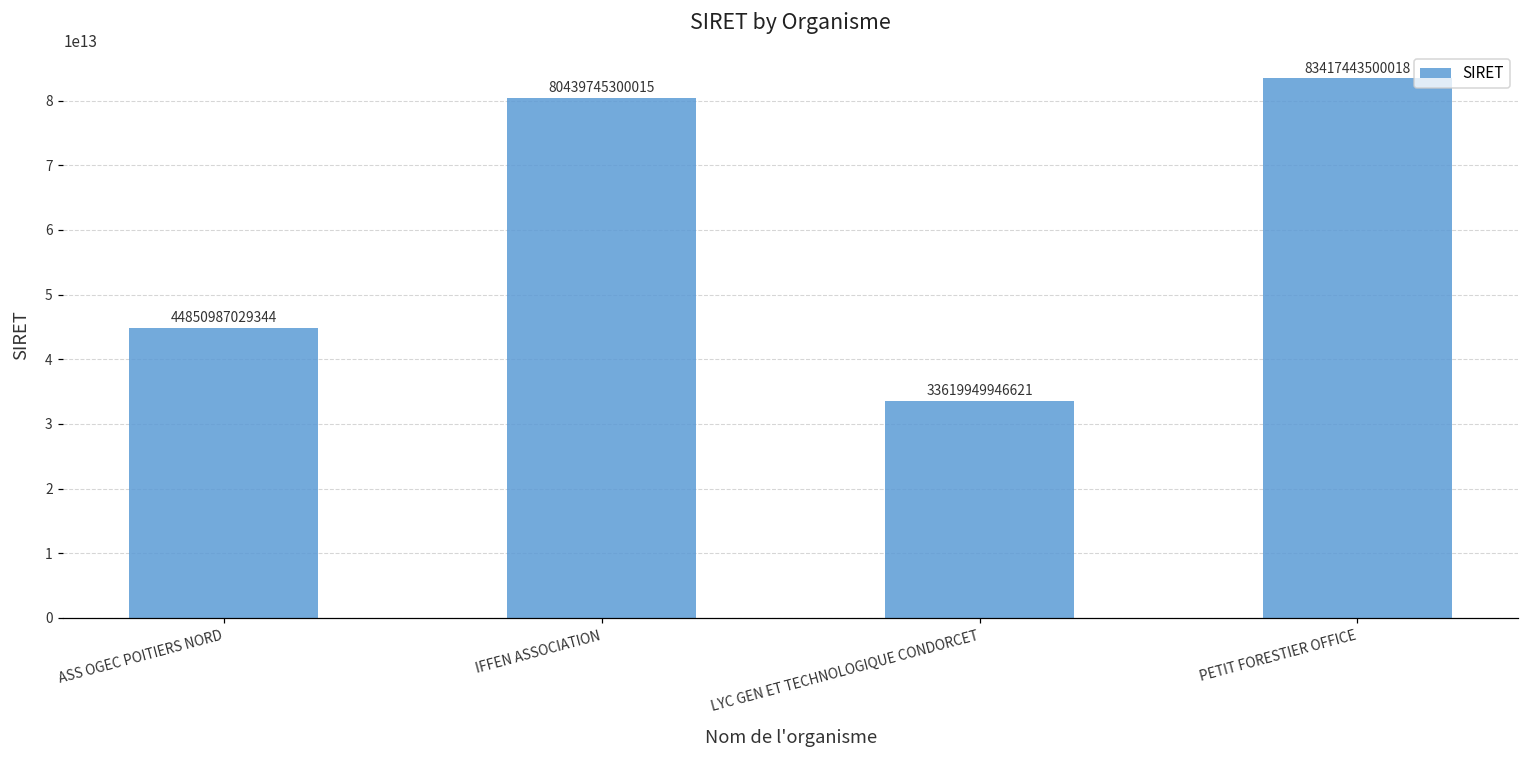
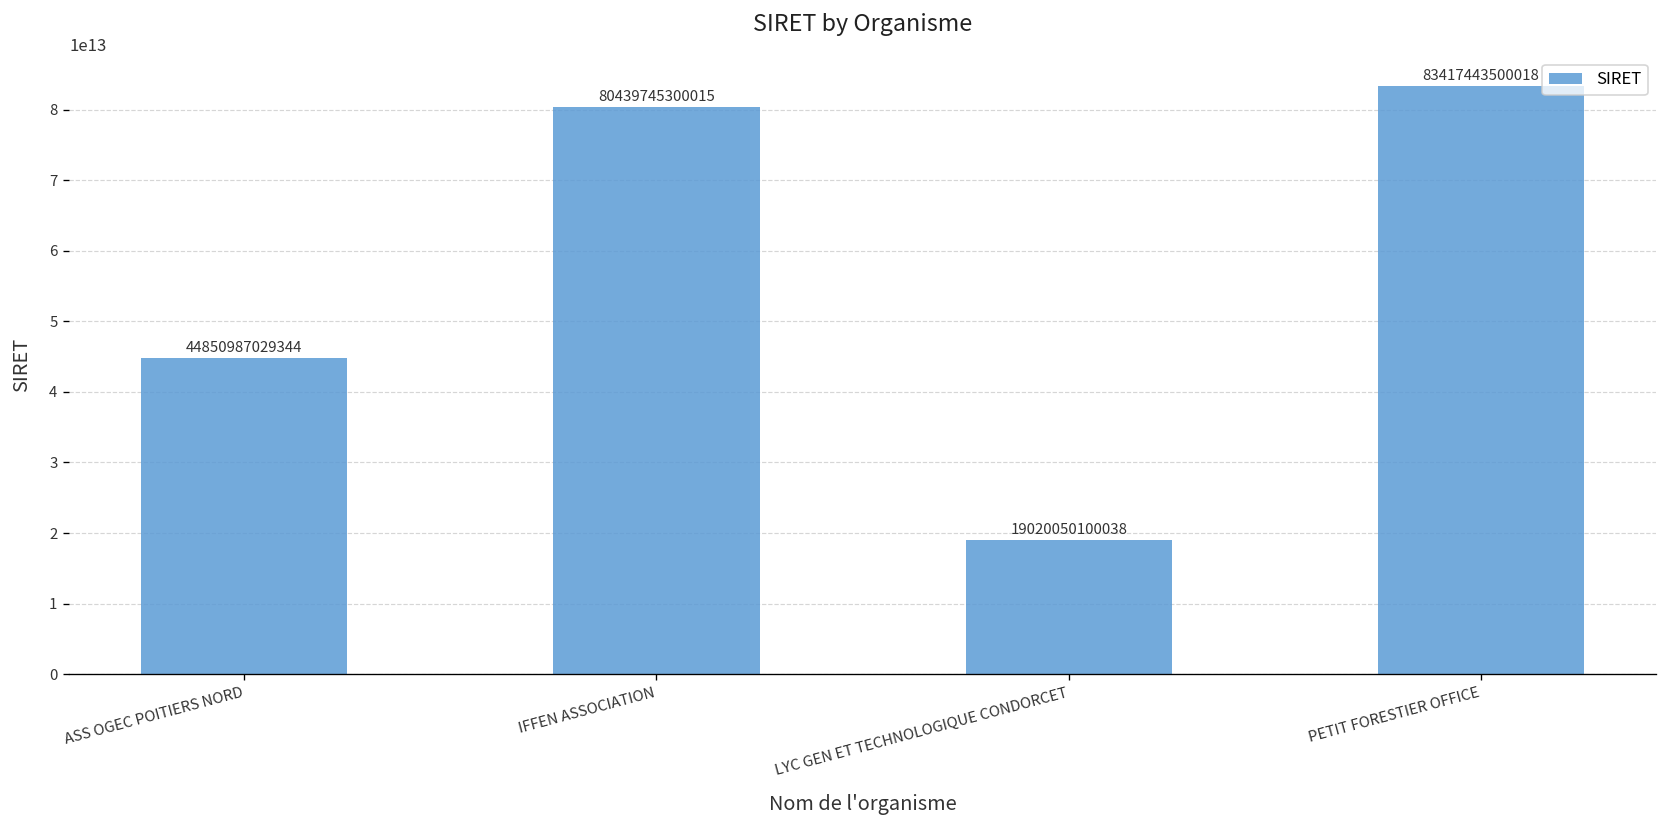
  {
    "ASS OGEC POITIERS NORD": 44850987029344,
    "IFFEN ASSOCIATION": 80439745300015,
-   "LYC GEN ET TECHNOLOGIQUE CONDORCET": 33619949946621,
+   "LYC GEN ET TECHNOLOGIQUE CONDORCET": 19020050100038,
    "PETIT FORESTIER OFFICE": 83417443500018
  }
